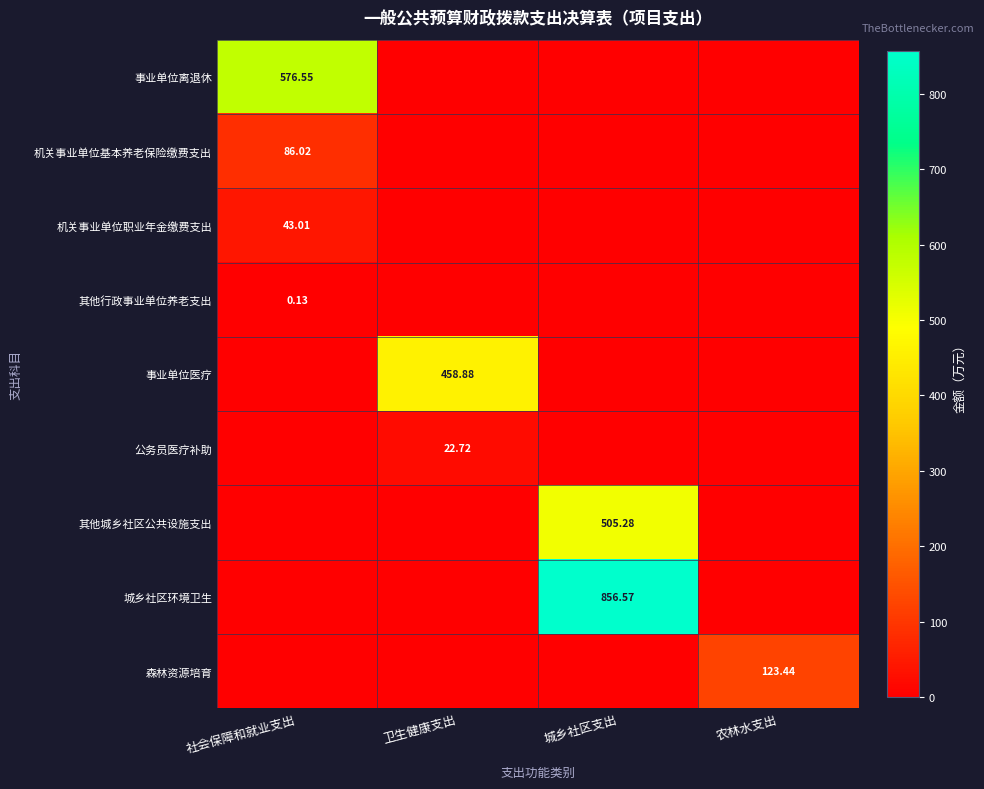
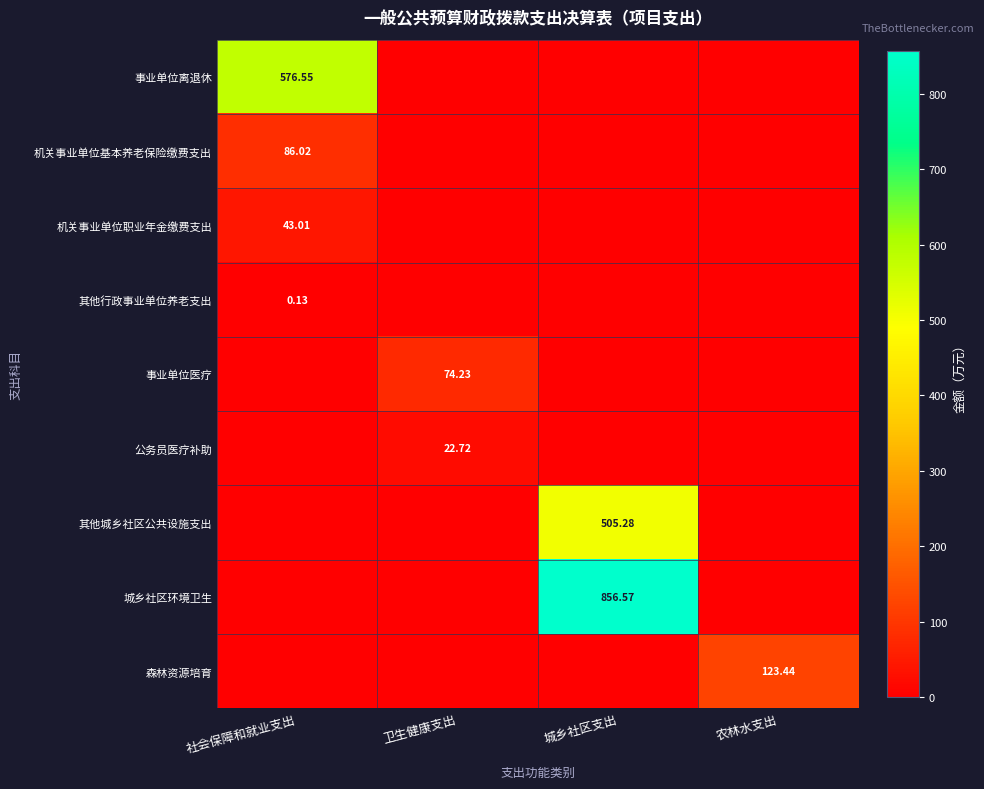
  {
    "事业单位离退休": {
      "社会保障和就业支出": 576.55
    },
    "机关事业单位基本养老保险缴费支出": {
      "社会保障和就业支出": 86.02
    },
    "机关事业单位职业年金缴费支出": {
      "社会保障和就业支出": 43.01
    },
    "其他行政事业单位养老支出": {
      "社会保障和就业支出": 0.13
    },
    "事业单位医疗": {
-     "卫生健康支出": 458.88
+     "卫生健康支出": 74.23
    },
    "公务员医疗补助": {
      "卫生健康支出": 22.72
    },
    "其他城乡社区公共设施支出": {
      "城乡社区支出": 505.28
    },
    "城乡社区环境卫生": {
      "城乡社区支出": 856.57
    },
    "森林资源培育": {
      "农林水支出": 123.44
    }
  }
